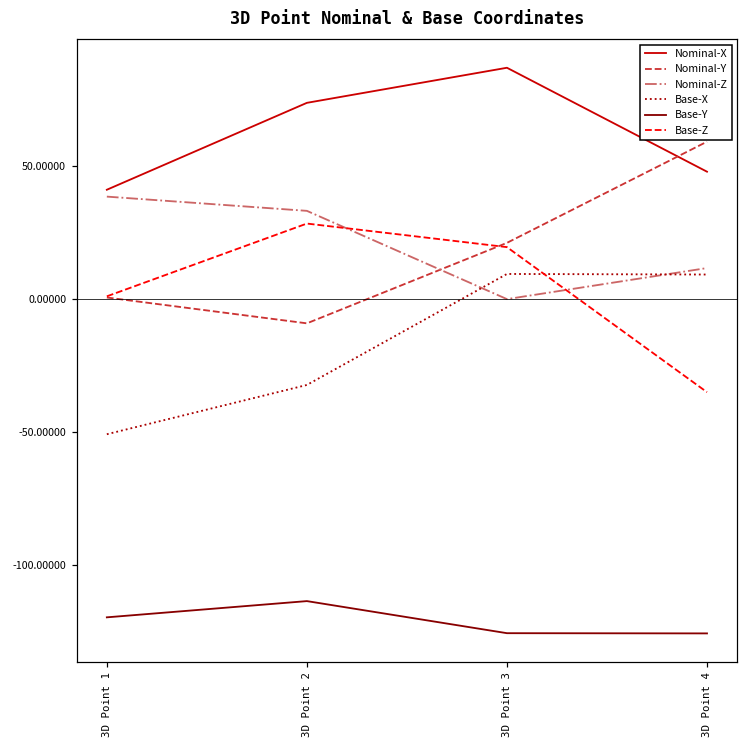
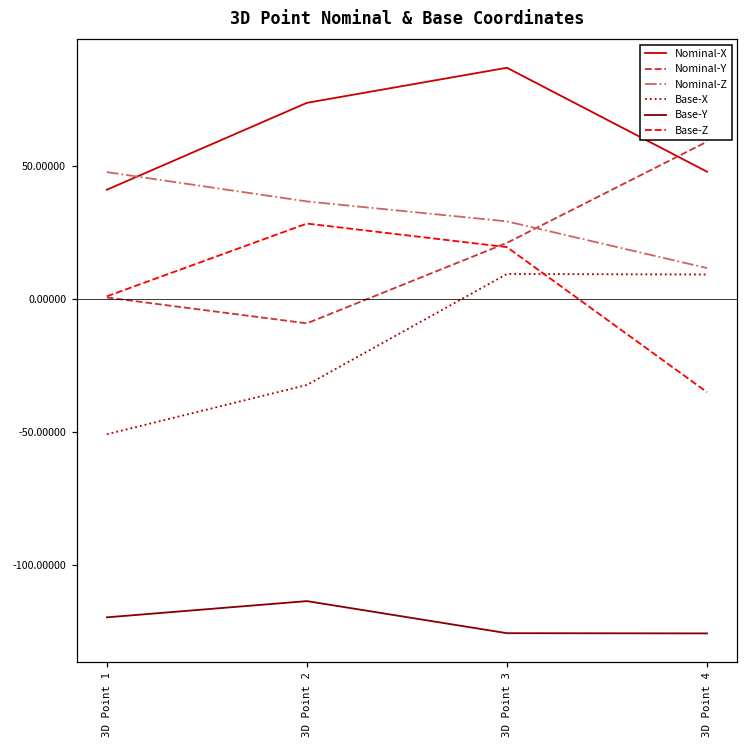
  {
    "Nominal-Y": {
      "3D Point 2": -9,
      "3D Point 3": 21
    },
    "Nominal-Z": {
-     "3D Point 1": 39,
-     "3D Point 2": 33,
-     "3D Point 3": 0,
+     "3D Point 1": 48,
+     "3D Point 2": 37,
+     "3D Point 3": 29,
      "3D Point 4": 12
    }
  }
